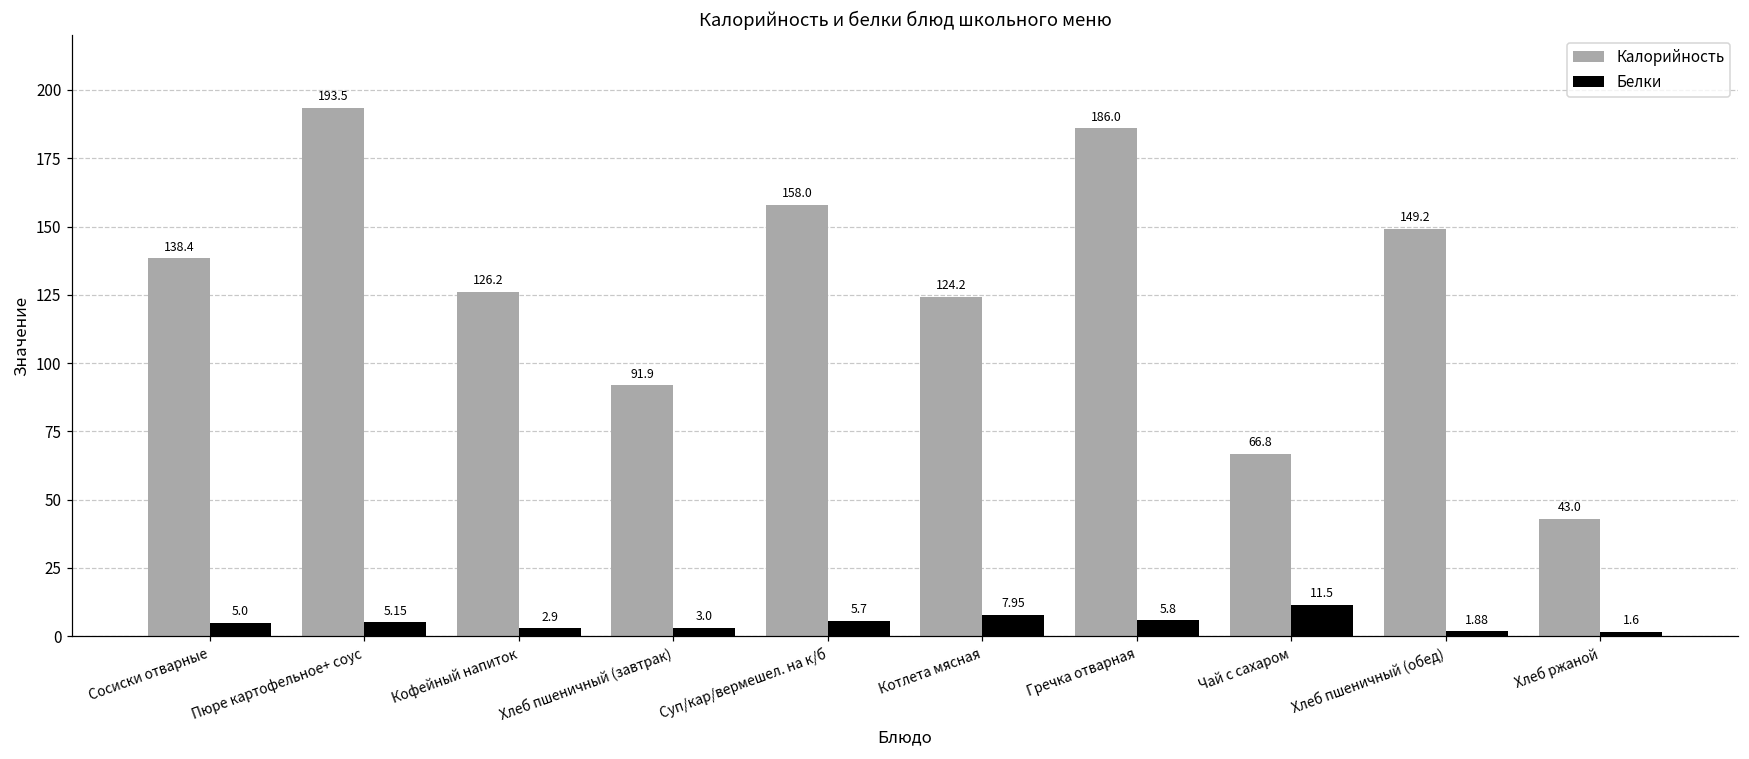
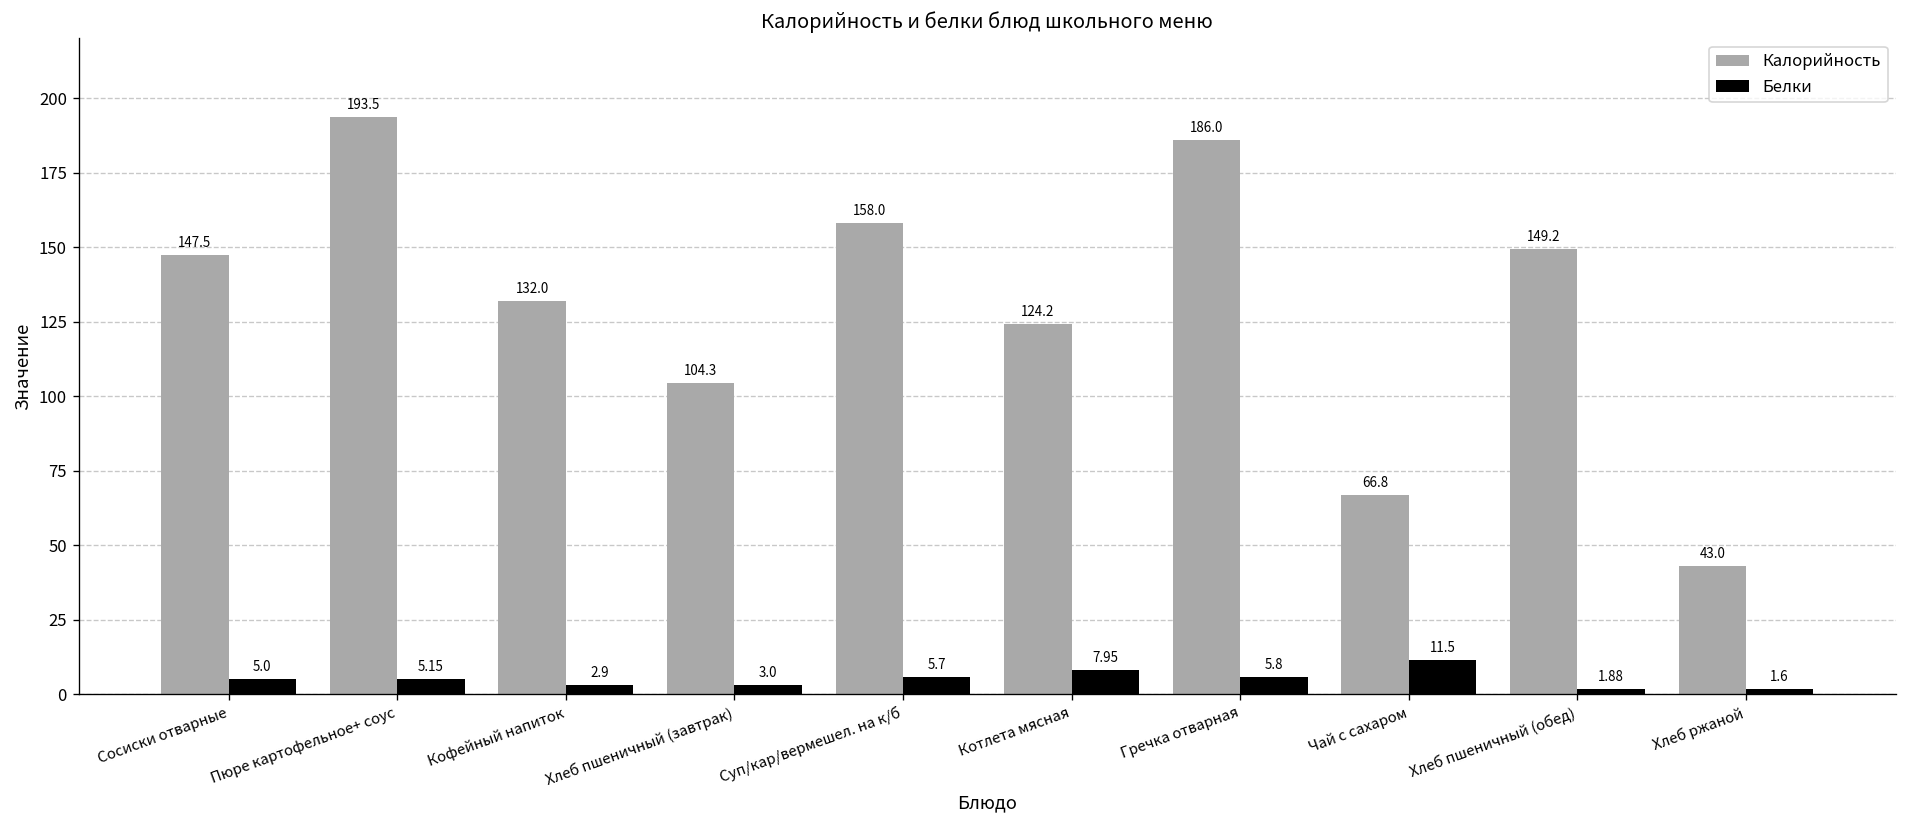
  {
    "Калорийность": {
-     "Сосиски отварные": 138.4,
+     "Сосиски отварные": 147.5,
      "Пюре картофельное+ соус": 193.5,
-     "Кофейный напиток": 126.2,
-     "Хлеб пшеничный (завтрак)": 91.9,
+     "Кофейный напиток": 132.0,
+     "Хлеб пшеничный (завтрак)": 104.3,
      "Суп/кар/вермешел. на к/б": 158.0,
      "Котлета мясная": 124.2,
      "Гречка отварная": 186.0,
      "Чай с сахаром": 66.8,
      "Хлеб пшеничный (обед)": 149.2,
      "Хлеб ржаной": 43.0
    },
    "Белки": {
      "Сосиски отварные": 5.0,
      "Пюре картофельное+ соус": 5.15,
      "Кофейный напиток": 2.9,
      "Хлеб пшеничный (завтрак)": 3.0,
      "Суп/кар/вермешел. на к/б": 5.7,
      "Котлета мясная": 7.95,
      "Гречка отварная": 5.8,
      "Чай с сахаром": 11.5,
      "Хлеб пшеничный (обед)": 1.88,
      "Хлеб ржаной": 1.6
    }
  }
